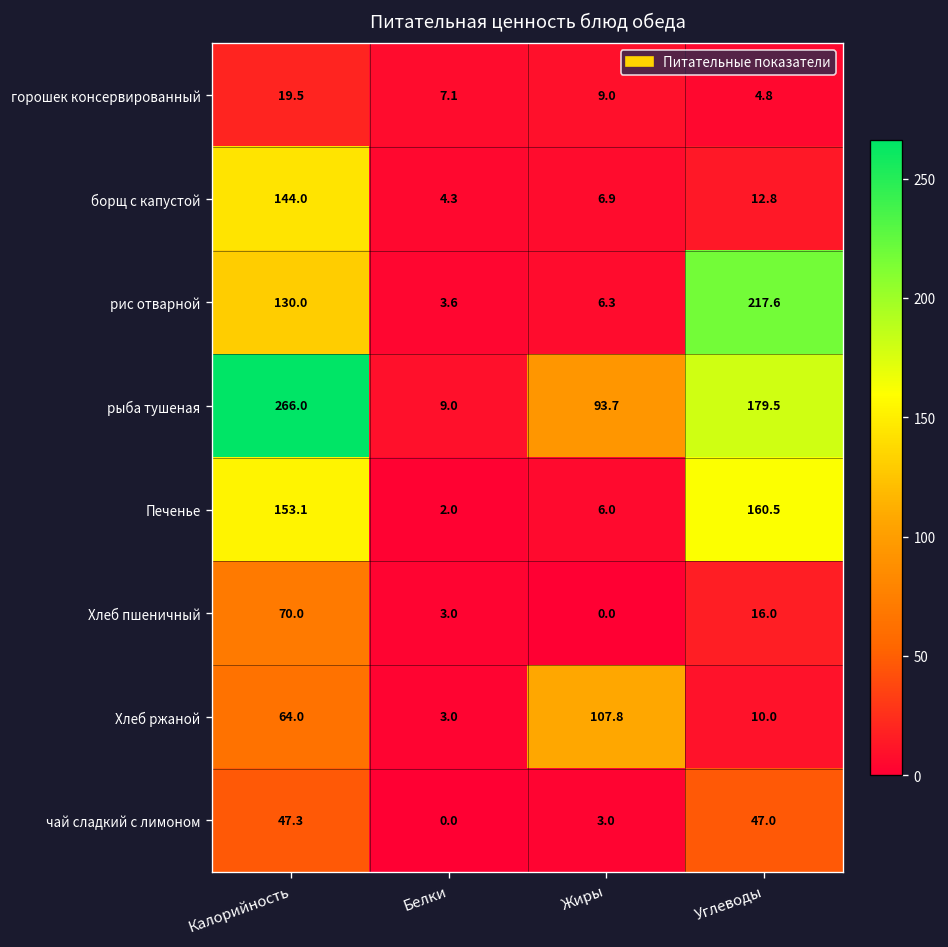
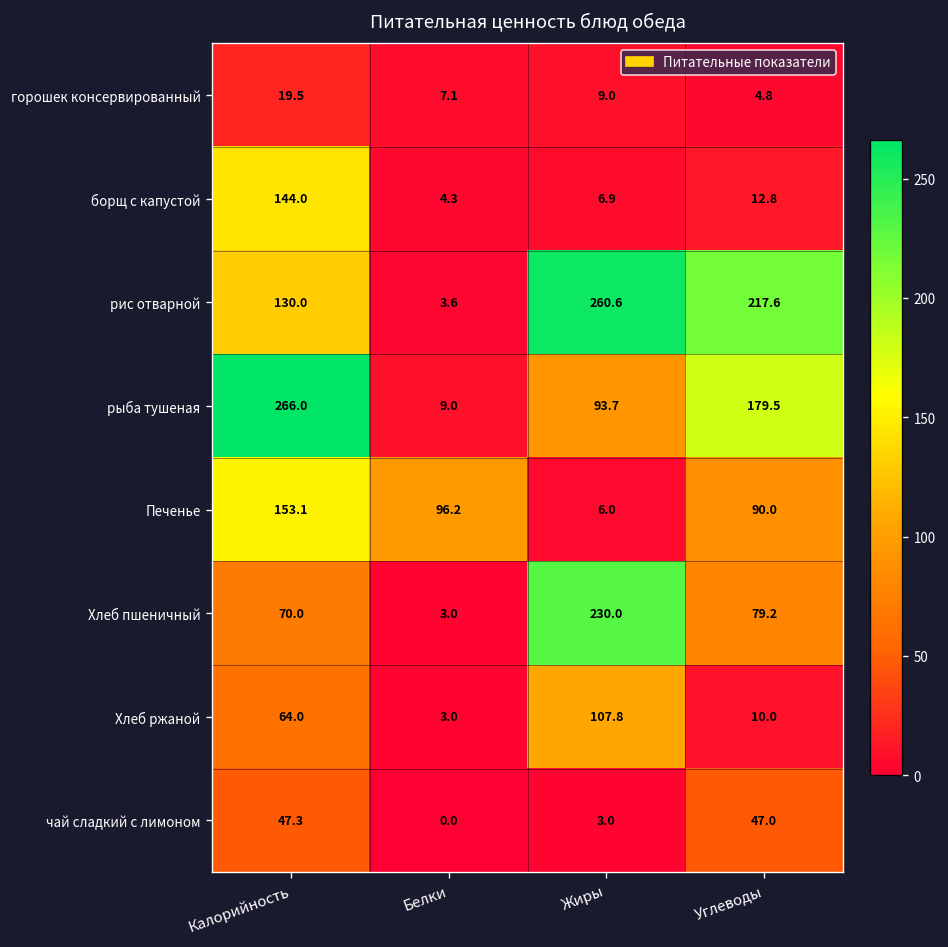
  {
    "горошек консервированный": {
      "Калорийность": 19.5,
      "Белки": 7.1,
      "Жиры": 9.0,
      "Углеводы": 4.8
    },
    "борщ с капустой": {
      "Калорийность": 144.0,
      "Белки": 4.3,
      "Жиры": 6.9,
      "Углеводы": 12.8
    },
    "рис отварной": {
      "Калорийность": 130.0,
      "Белки": 3.6,
-     "Жиры": 6.3,
+     "Жиры": 260.6,
      "Углеводы": 217.6
    },
    "рыба тушеная": {
      "Калорийность": 266.0,
      "Белки": 9.0,
      "Жиры": 93.7,
      "Углеводы": 179.5
    },
    "Печенье": {
      "Калорийность": 153.1,
-     "Белки": 2.0,
+     "Белки": 96.2,
      "Жиры": 6.0,
-     "Углеводы": 160.5
+     "Углеводы": 90.0
    },
    "Хлеб пшеничный": {
      "Калорийность": 70.0,
      "Белки": 3.0,
-     "Жиры": 0.0,
-     "Углеводы": 16.0
+     "Жиры": 230.0,
+     "Углеводы": 79.2
    },
    "Хлеб ржаной": {
      "Калорийность": 64.0,
      "Белки": 3.0,
      "Жиры": 107.8,
      "Углеводы": 10.0
    },
    "чай сладкий с лимоном": {
      "Калорийность": 47.3,
      "Белки": 0.0,
      "Жиры": 3.0,
      "Углеводы": 47.0
    }
  }
